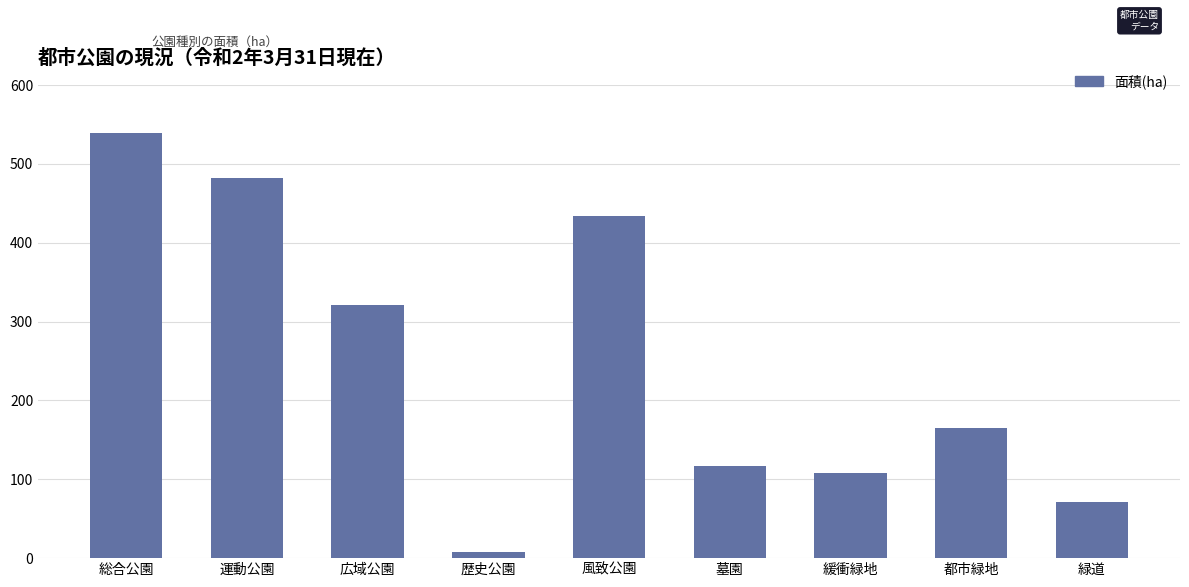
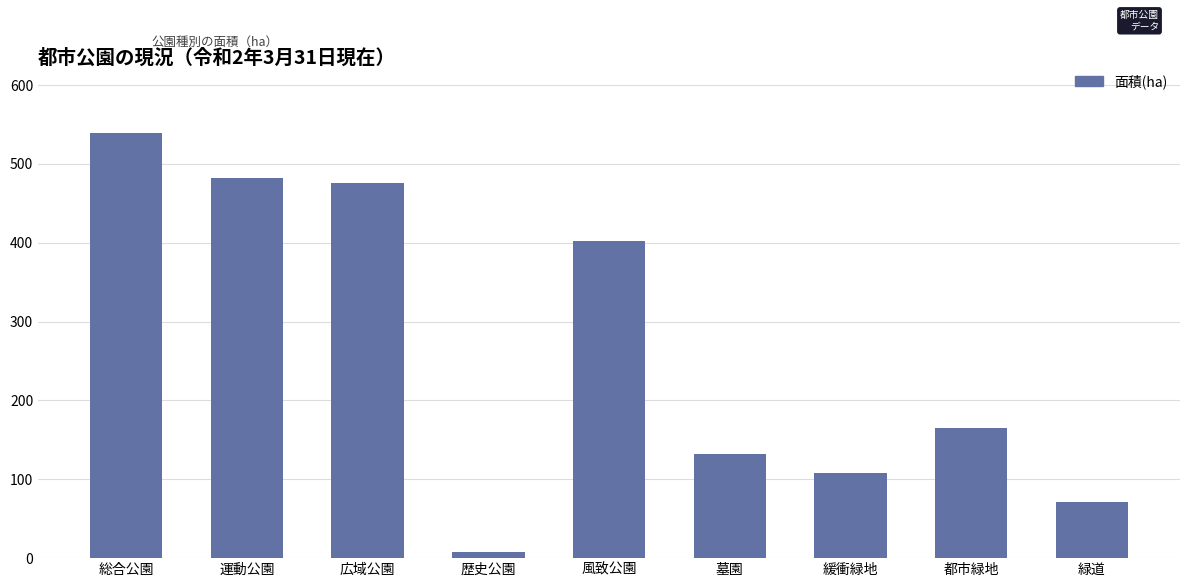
  {
    "総合公園": 540,
    "運動公園": 480,
-   "広域公園": 320,
+   "広域公園": 480,
    "歴史公園": 10,
-   "風致公園": 430,
-   "墓園": 120,
+   "風致公園": 400,
+   "墓園": 130,
    "緩衝緑地": 110,
    "都市緑地": 170,
    "緑道": 70
  }
